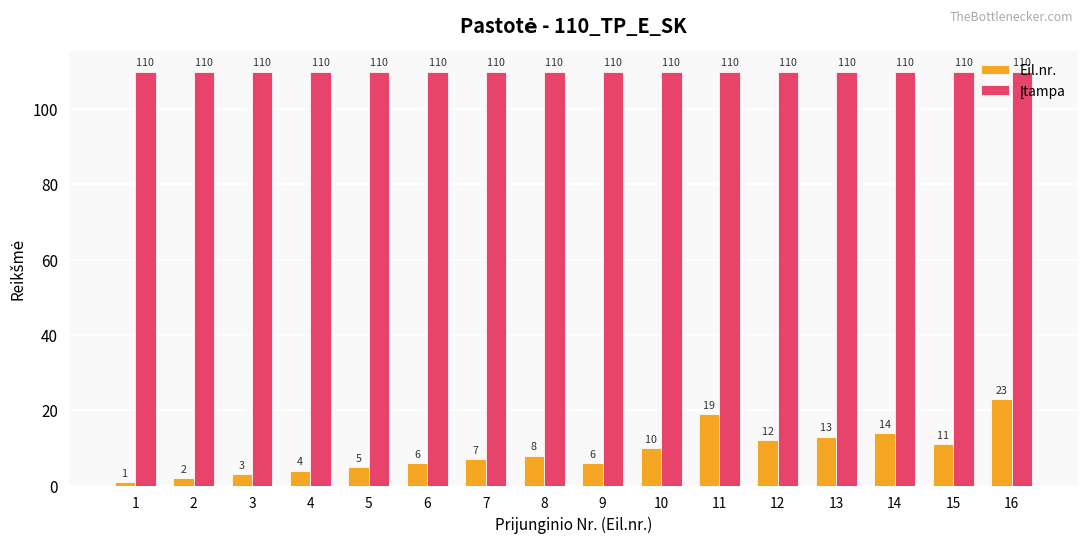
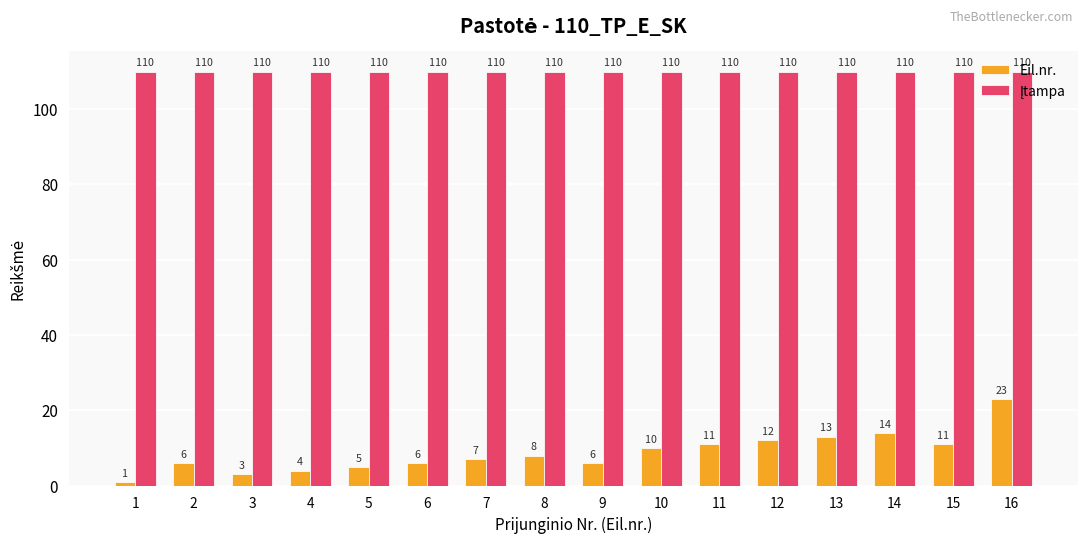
  {
    "Eil.nr.": {
      "1": 1,
-     "2": 2,
+     "2": 6,
      "3": 3,
      "4": 4,
      "5": 5,
      "6": 6,
      "7": 7,
      "8": 8,
      "9": 6,
      "10": 10,
-     "11": 19,
+     "11": 11,
      "12": 12,
      "13": 13,
      "14": 14,
      "15": 11,
      "16": 23
    },
    "Įtampa": {
      "1": 110,
      "2": 110,
      "3": 110,
      "4": 110,
      "5": 110,
      "6": 110,
      "7": 110,
      "8": 110,
      "9": 110,
      "10": 110,
      "11": 110,
      "12": 110,
      "13": 110,
      "14": 110,
      "15": 110,
      "16": 110
    }
  }
